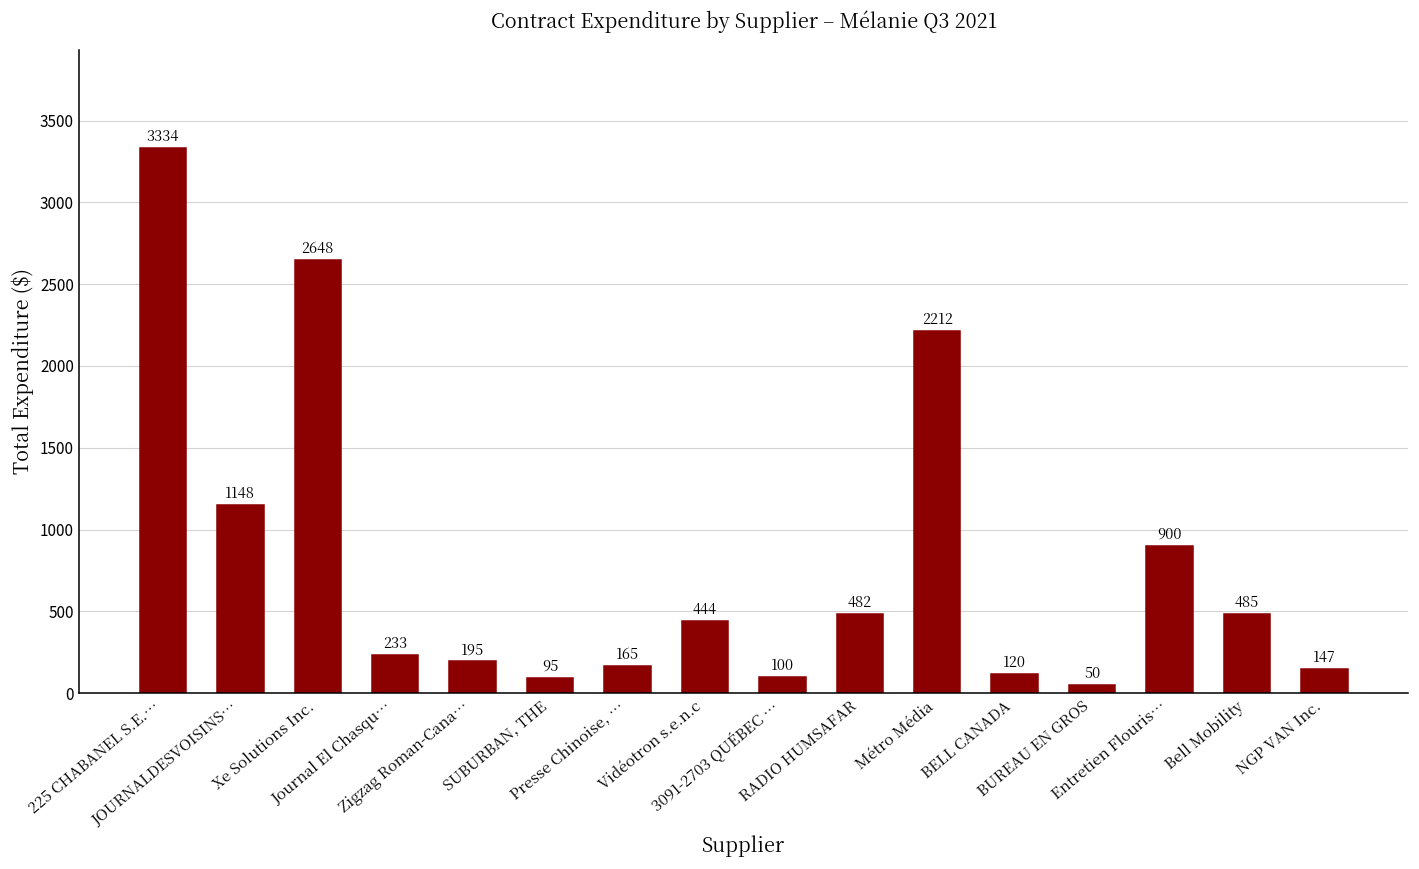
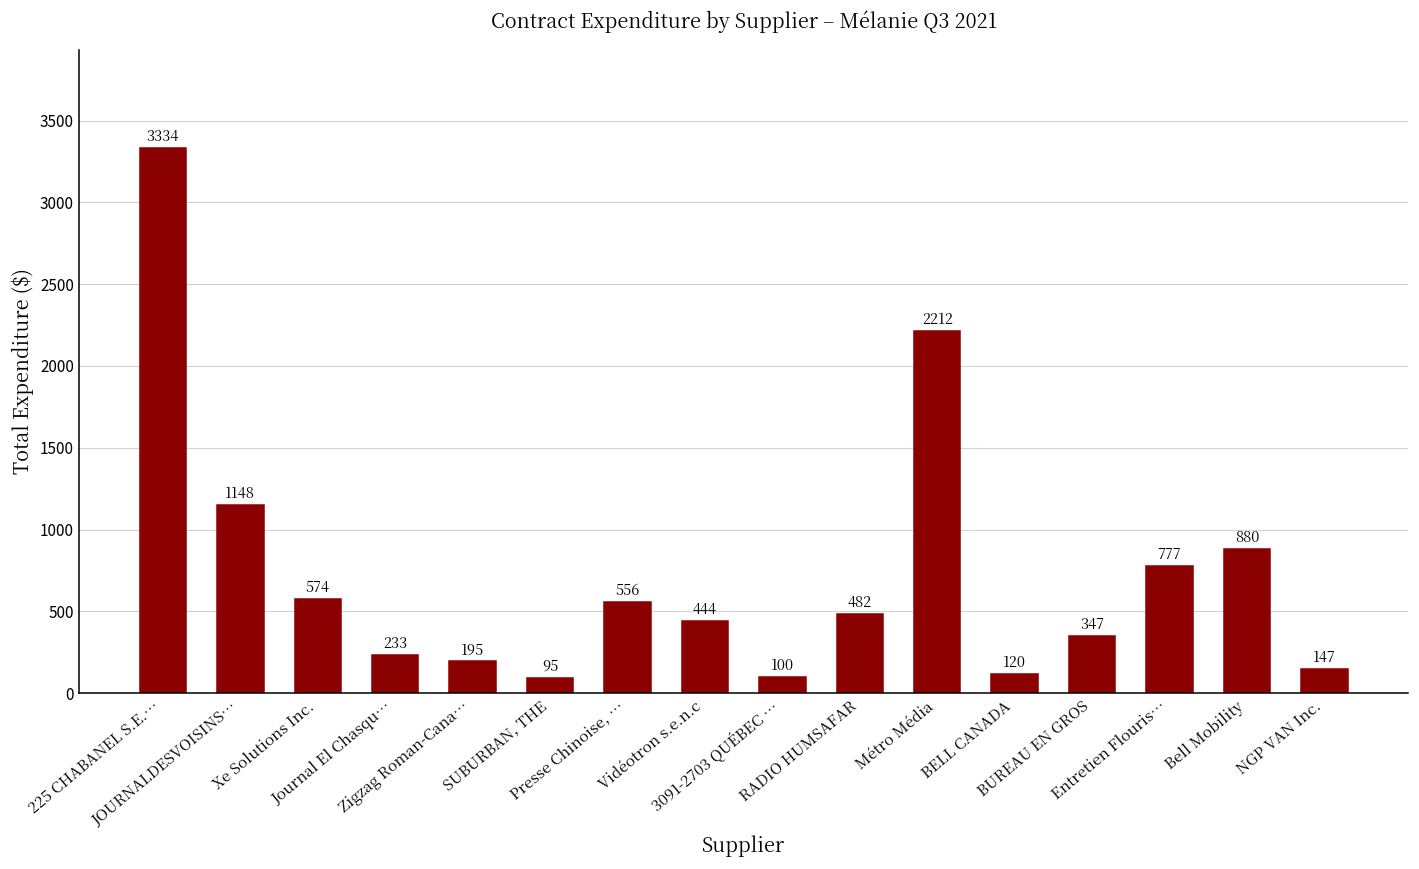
  {
    "225 CHABANEL S.E.…": 3334,
    "JOURNALDESVOISINS…": 1148,
-   "Xe Solutions Inc.": 2648,
+   "Xe Solutions Inc.": 574,
    "Journal El Chasqu…": 233,
    "Zigzag Roman-Cana…": 195,
    "SUBURBAN, THE": 95,
-   "Presse Chinoise, …": 165,
+   "Presse Chinoise, …": 556,
    "Vidéotron s.e.n.c": 444,
    "3091-2703 QUÉBEC …": 100,
    "RADIO HUMSAFAR": 482,
    "Métro Média": 2212,
    "BELL CANADA": 120,
-   "BUREAU EN GROS": 50,
-   "Entretien Flouris…": 900,
-   "Bell Mobility": 485,
+   "BUREAU EN GROS": 347,
+   "Entretien Flouris…": 777,
+   "Bell Mobility": 880,
    "NGP VAN Inc.": 147
  }
